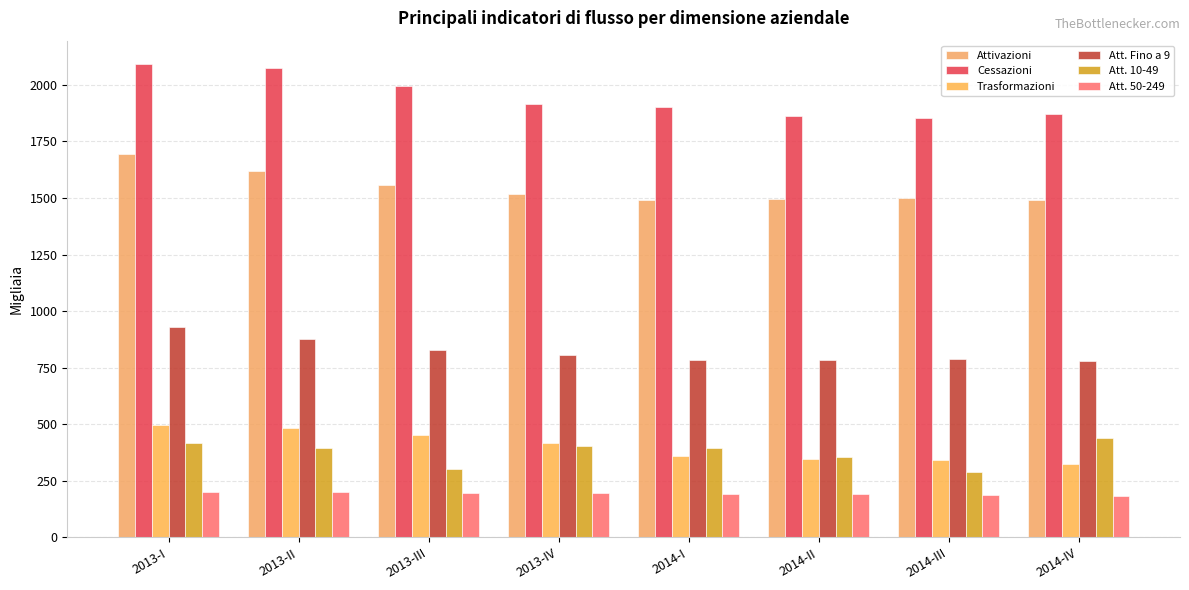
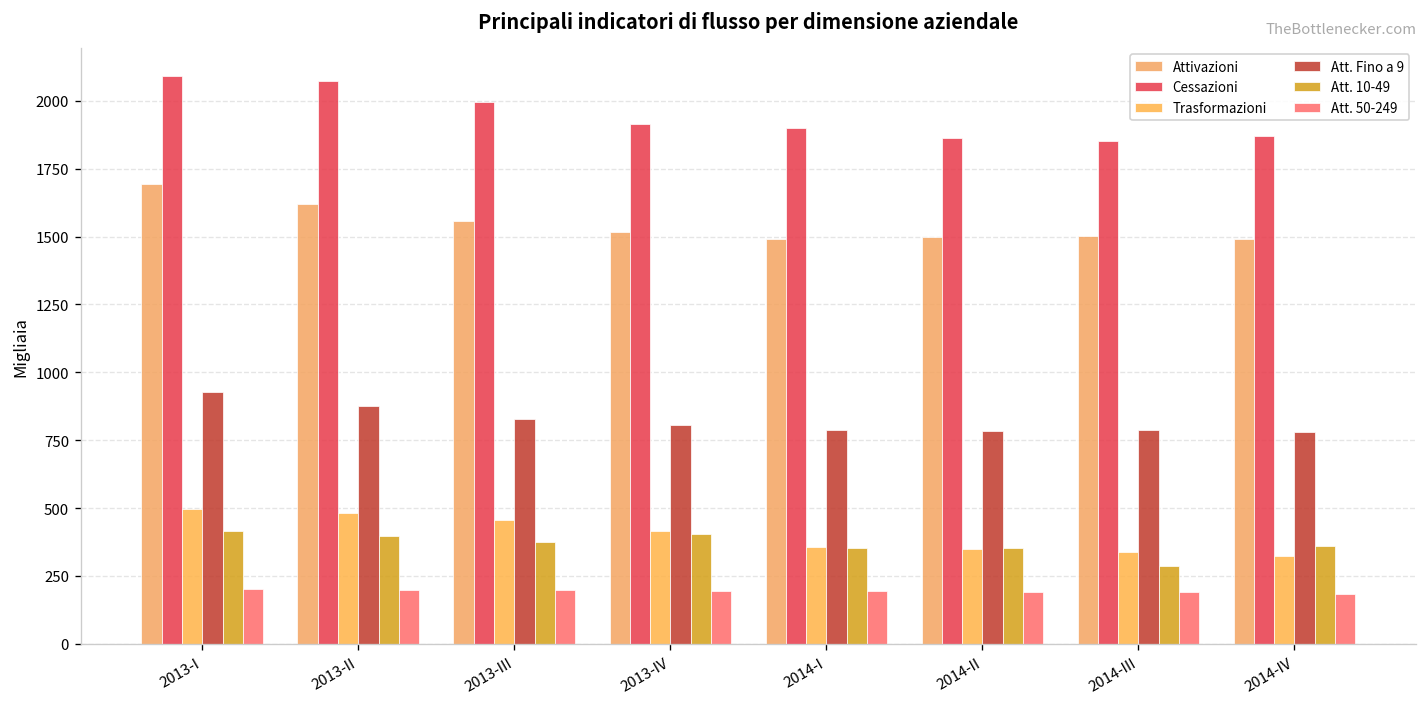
  {
    "Att. 10-49": {
      "2013-I": 420,
      "2013-II": 400,
-     "2013-III": 300,
+     "2013-III": 380,
      "2013-IV": 400,
-     "2014-I": 390,
+     "2014-I": 350,
      "2014-II": 350,
      "2014-III": 290,
-     "2014-IV": 440
+     "2014-IV": 360
    }
  }
